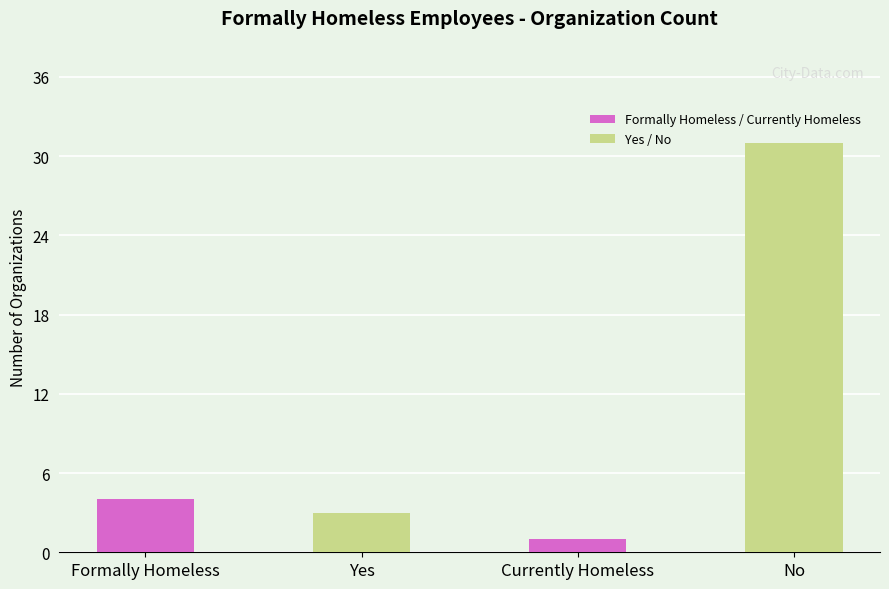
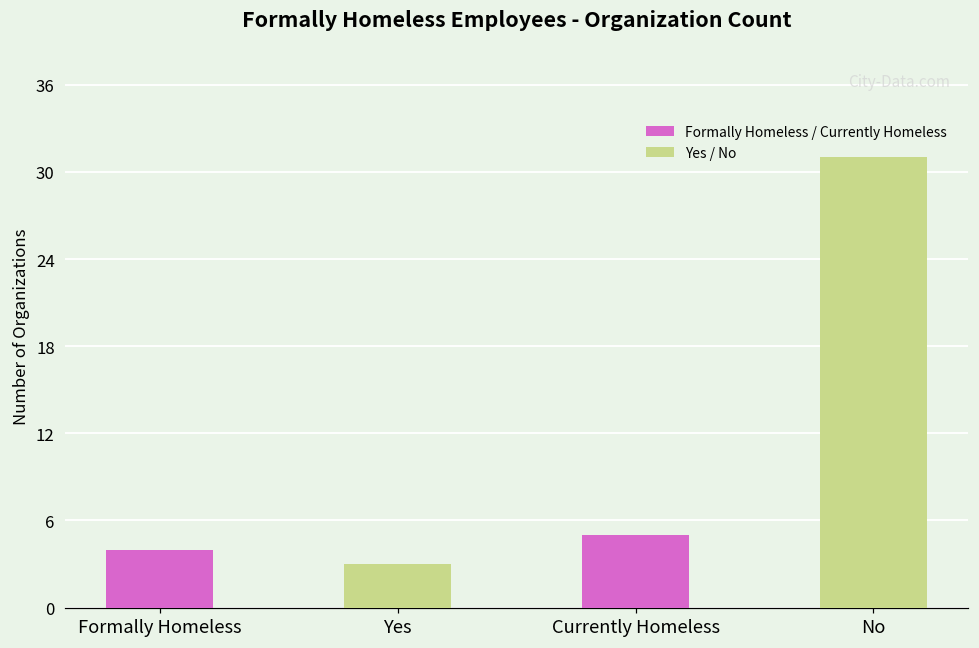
  {
    "Formally Homeless": 4,
    "Yes": 3,
-   "Currently Homeless": 1,
+   "Currently Homeless": 5,
    "No": 31
  }
